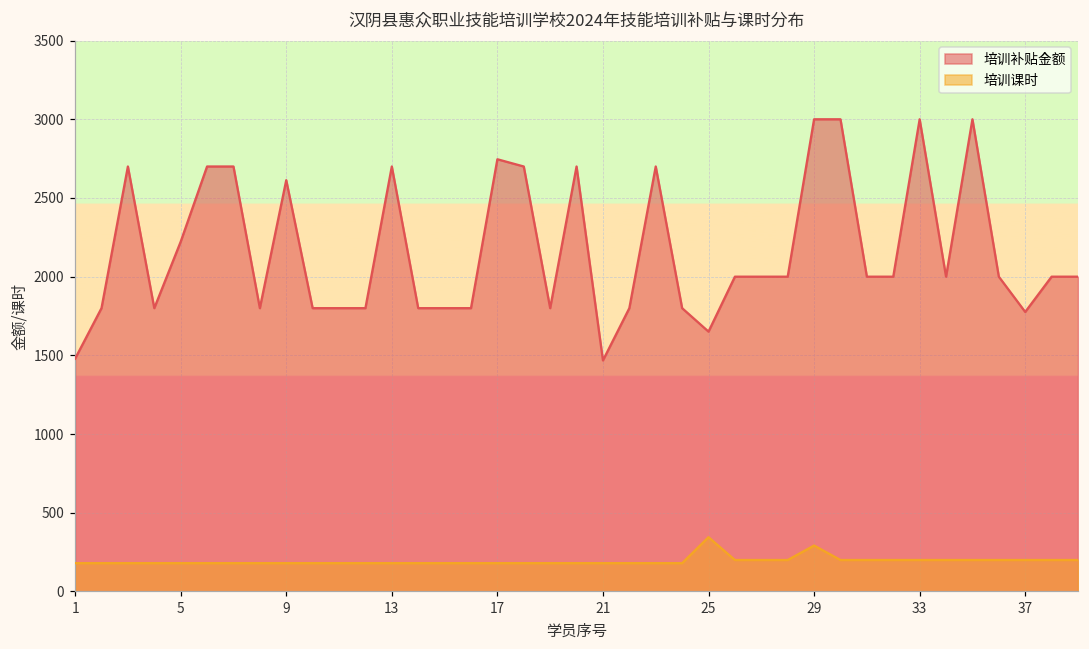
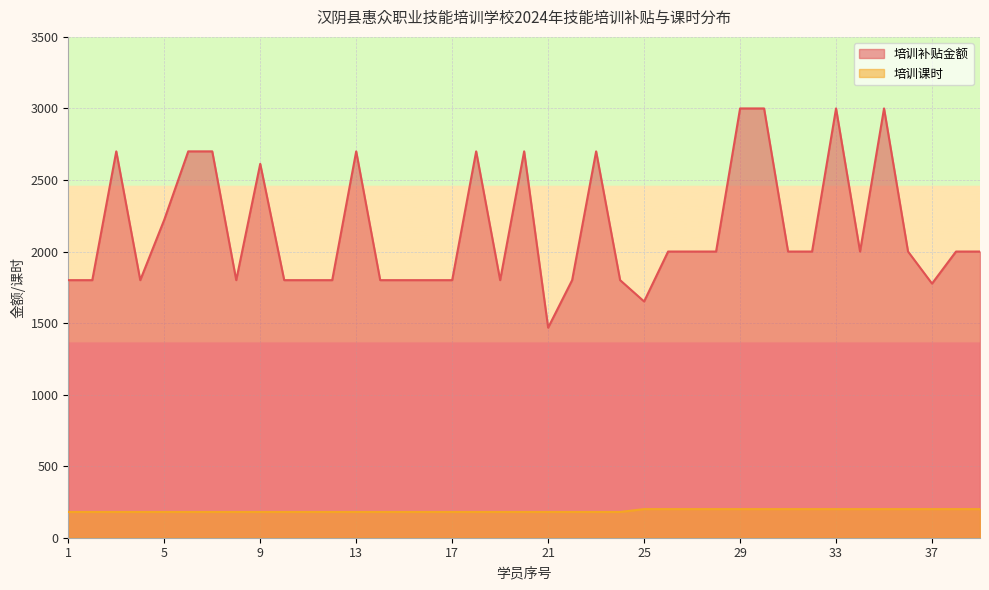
  {
    "培训补贴金额": {
-     "1": 1480,
+     "1": 1800,
      "5": 2220,
      "9": 2610,
      "13": 2700,
-     "17": 2750,
+     "17": 1800,
      "21": 1470,
      "25": 1650,
      "29": 3000,
      "33": 3000,
      "37": 1780
    },
    "培训课时": {
      "1": 180,
      "5": 180,
      "9": 180,
      "13": 180,
      "17": 180,
      "21": 180,
-     "25": 350,
-     "29": 290,
+     "25": 200,
+     "29": 200,
      "33": 200,
      "37": 200
    }
  }
